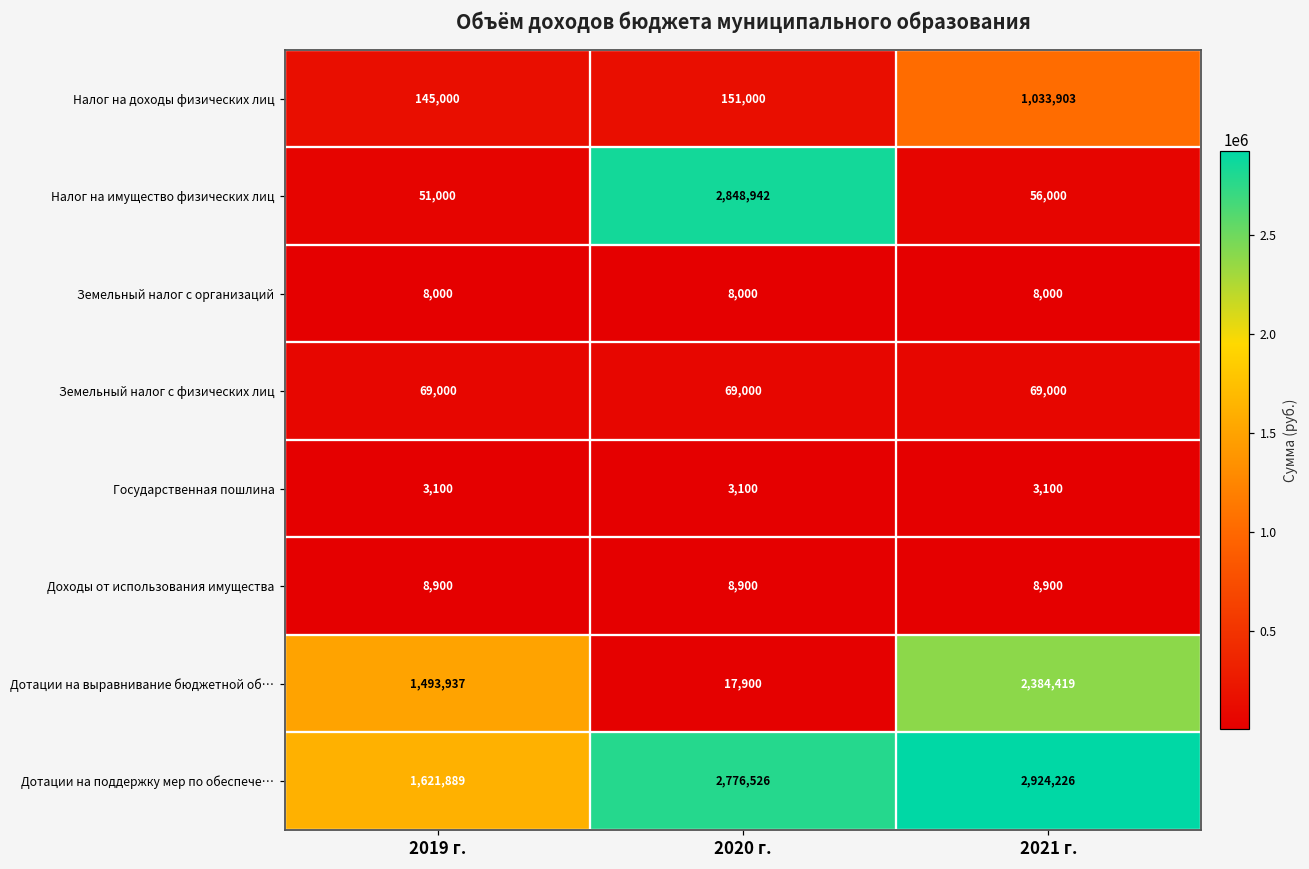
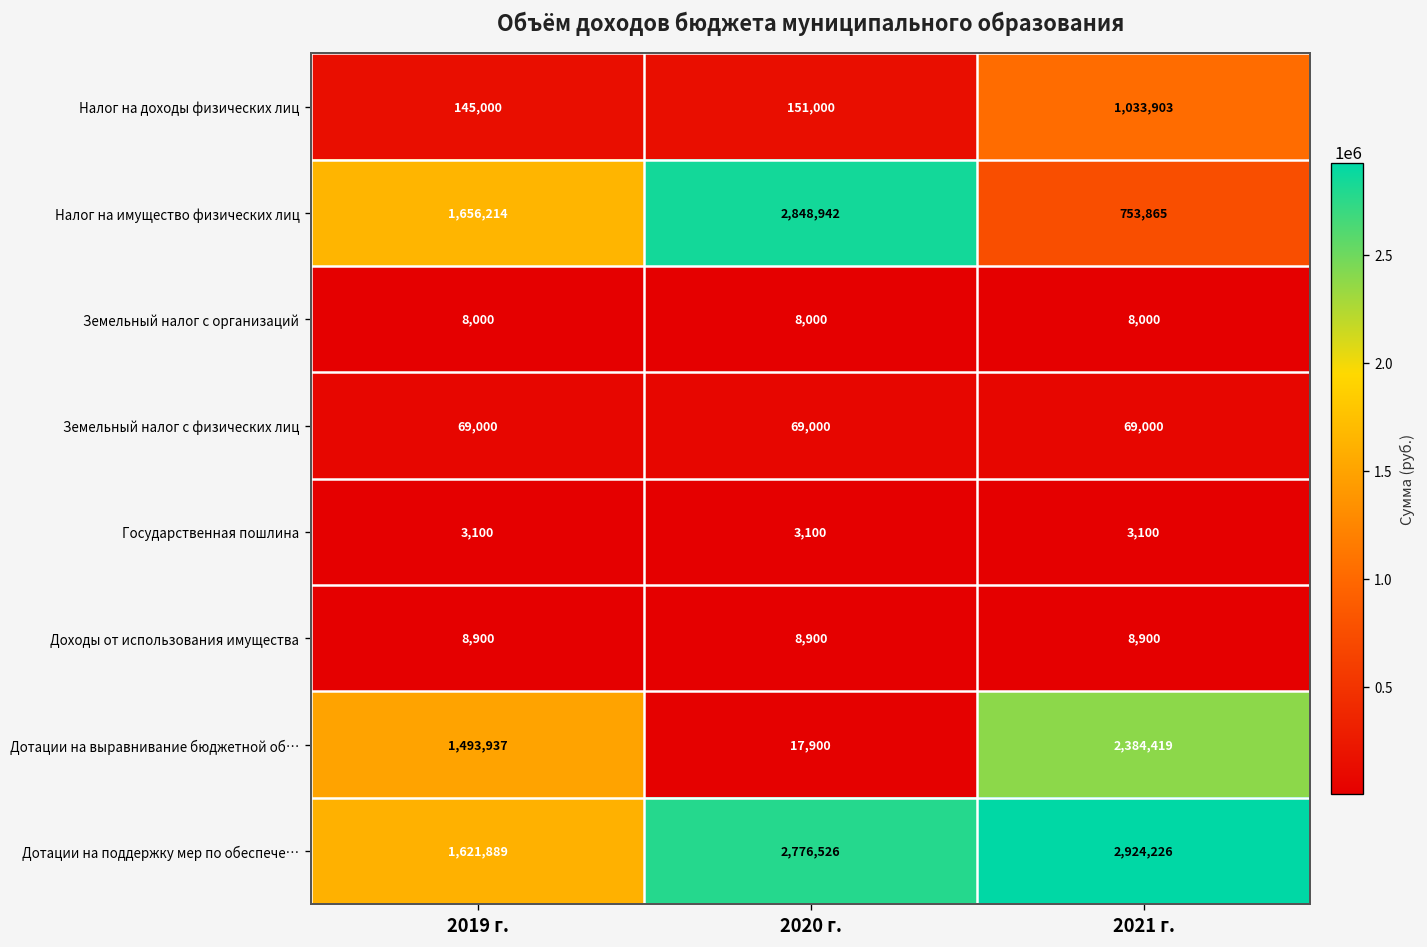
  {
    "Налог на доходы физических лиц": {
      "2019 г.": "145,000",
      "2020 г.": "151,000",
      "2021 г.": "1,033,903"
    },
    "Налог на имущество физических лиц": {
-     "2019 г.": "51,000",
+     "2019 г.": "1,656,214",
      "2020 г.": "2,848,942",
-     "2021 г.": "56,000"
+     "2021 г.": "753,865"
    },
    "Земельный налог с организаций": {
      "2019 г.": "8,000",
      "2020 г.": "8,000",
      "2021 г.": "8,000"
    },
    "Земельный налог с физических лиц": {
      "2019 г.": "69,000",
      "2020 г.": "69,000",
      "2021 г.": "69,000"
    },
    "Государственная пошлина": {
      "2019 г.": "3,100",
      "2020 г.": "3,100",
      "2021 г.": "3,100"
    },
    "Доходы от использования имущества": {
      "2019 г.": "8,900",
      "2020 г.": "8,900",
      "2021 г.": "8,900"
    },
    "Дотации на выравнивание бюджетной об…": {
      "2019 г.": "1,493,937",
      "2020 г.": "17,900",
      "2021 г.": "2,384,419"
    },
    "Дотации на поддержку мер по обеспече…": {
      "2019 г.": "1,621,889",
      "2020 г.": "2,776,526",
      "2021 г.": "2,924,226"
    }
  }
